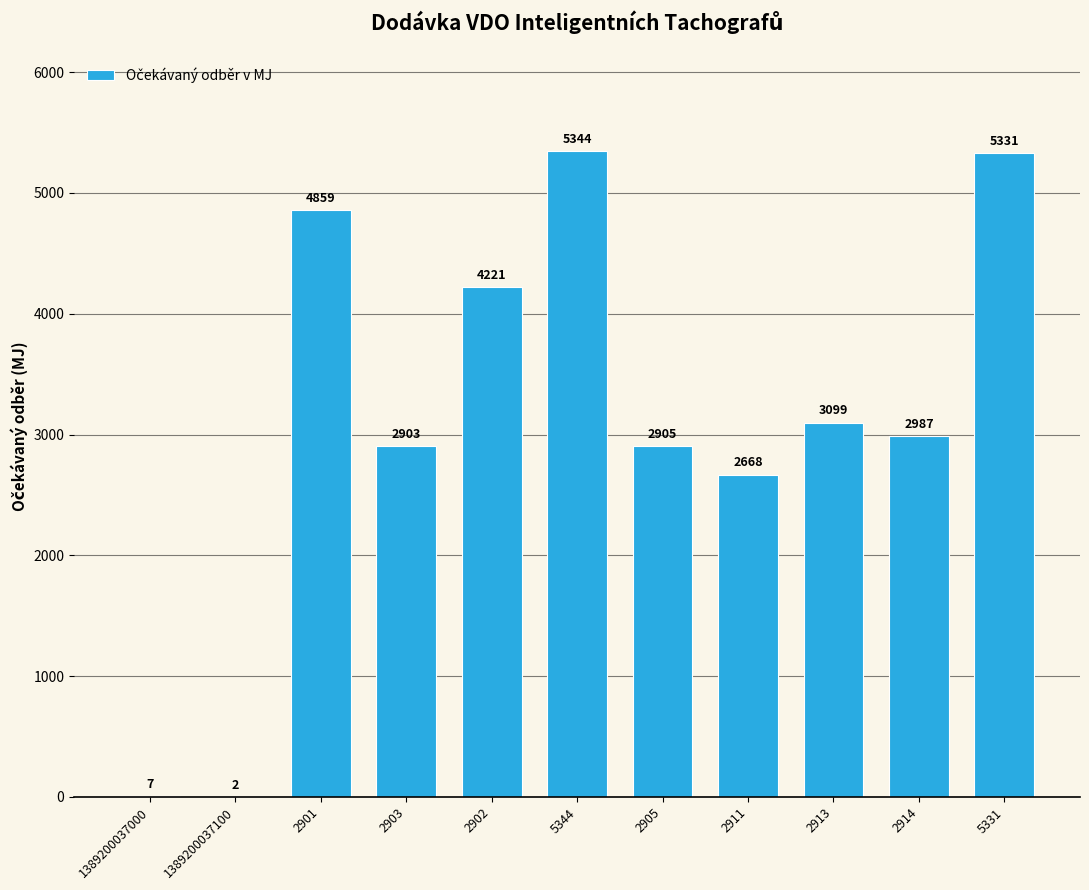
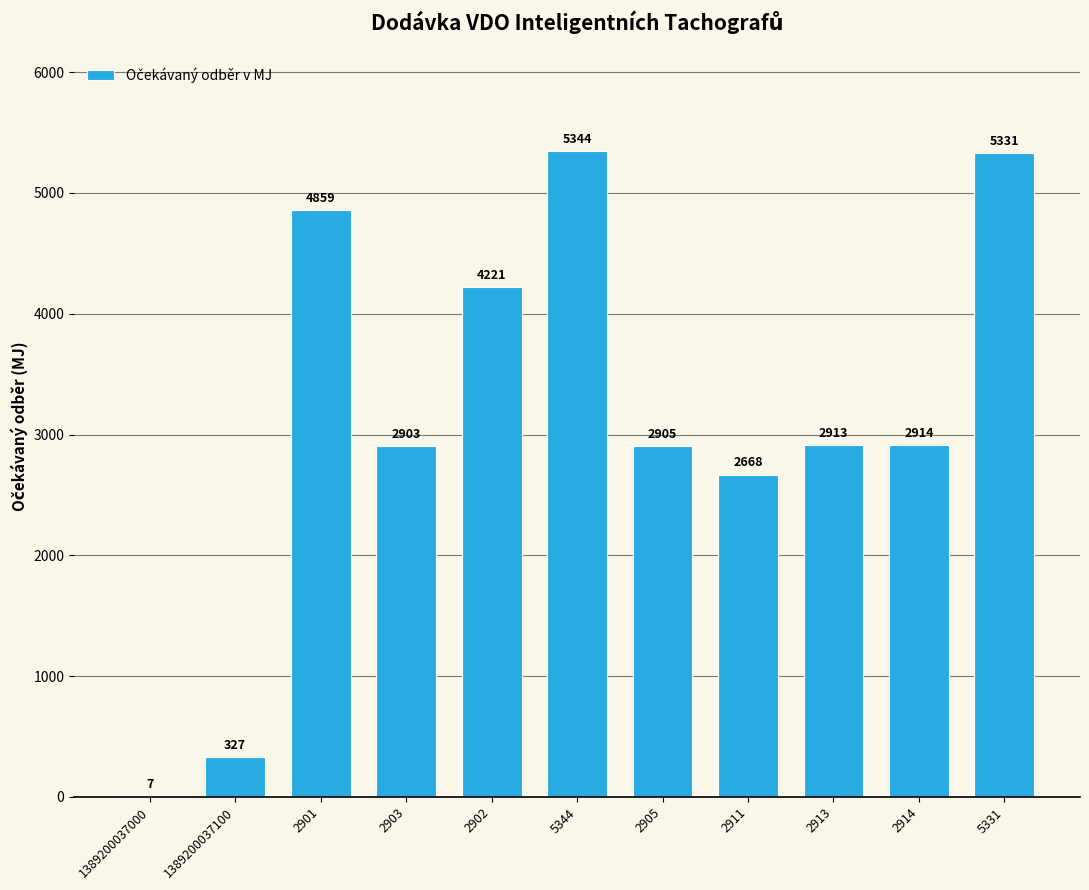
  {
    "1389200037000": 7,
-   "1389200037100": 2,
+   "1389200037100": 327,
    "2901": 4859,
    "2903": 2903,
    "2902": 4221,
    "5344": 5344,
    "2905": 2905,
    "2911": 2668,
-   "2913": 3099,
-   "2914": 2987,
+   "2913": 2913,
+   "2914": 2914,
    "5331": 5331
  }
